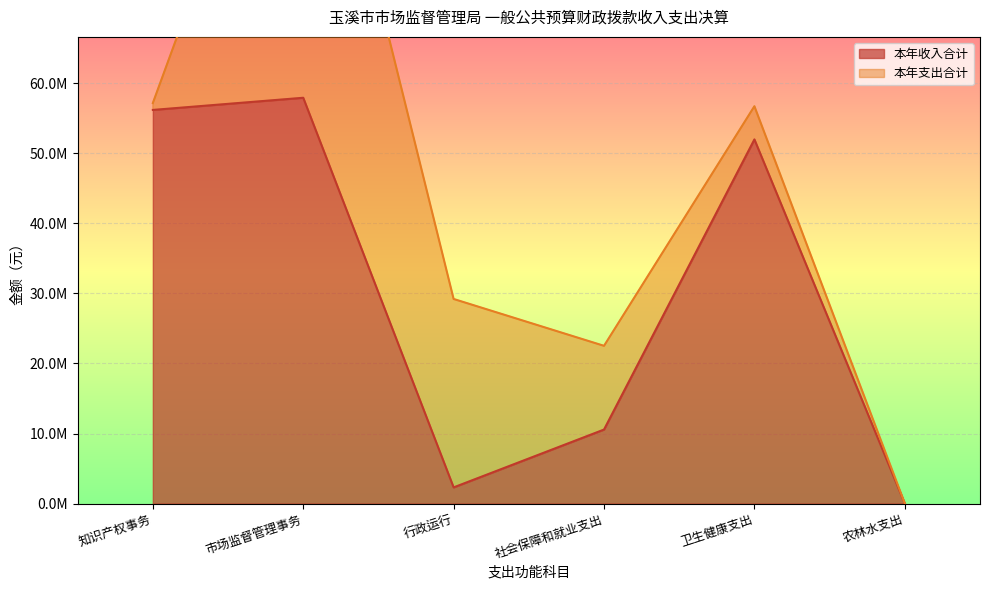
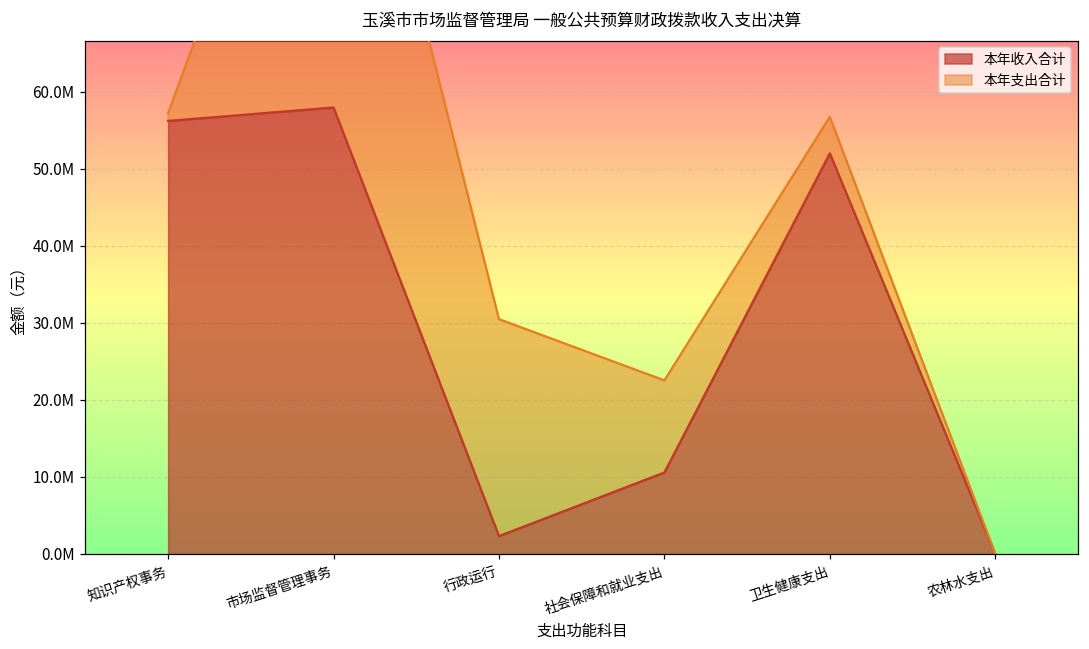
  {
    "本年收入合计": {
      "知识产权事务": 56000000,
      "市场监督管理事务": 58000000,
      "行政运行": 2000000,
      "社会保障和就业支出": 11000000,
      "卫生健康支出": 52000000
    },
    "本年支出合计": {
      "知识产权事务": 1000000,
-     "行政运行": 27000000,
+     "行政运行": 28000000,
      "社会保障和就业支出": 12000000,
      "卫生健康支出": 5000000
    }
  }
